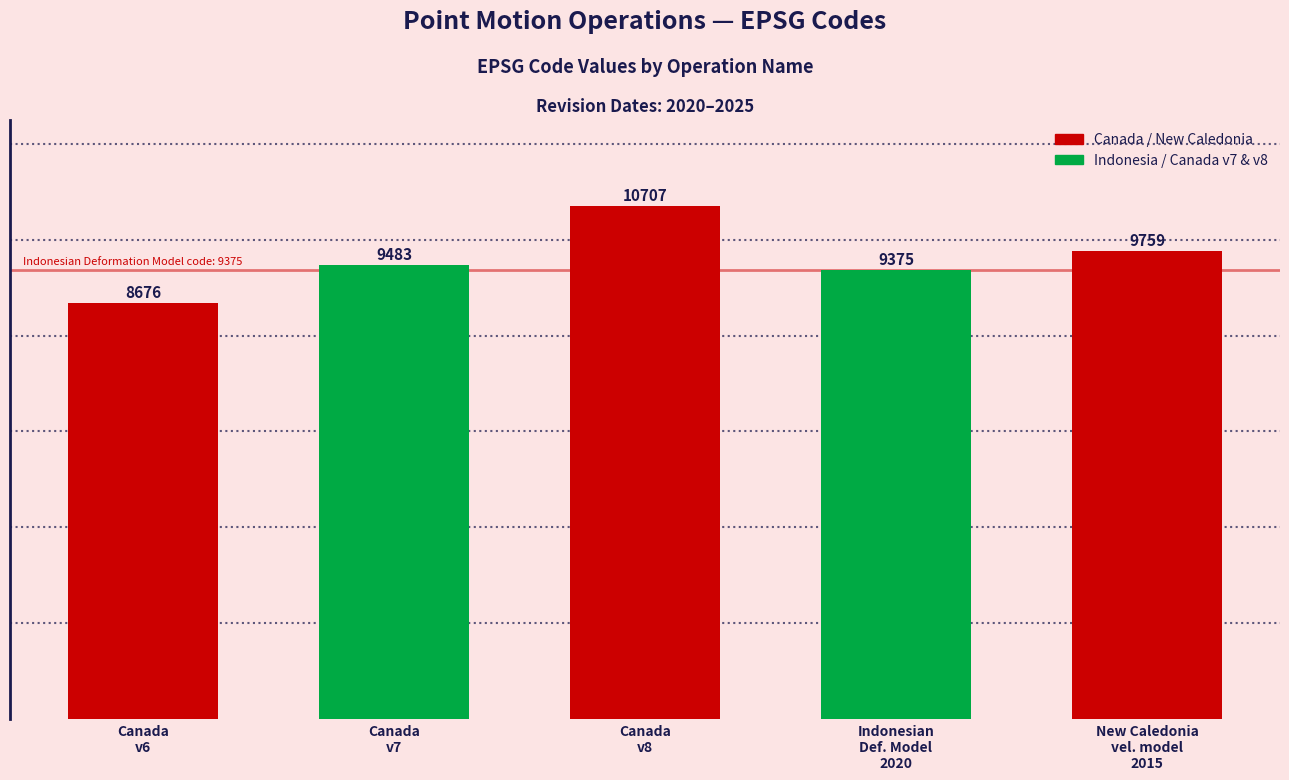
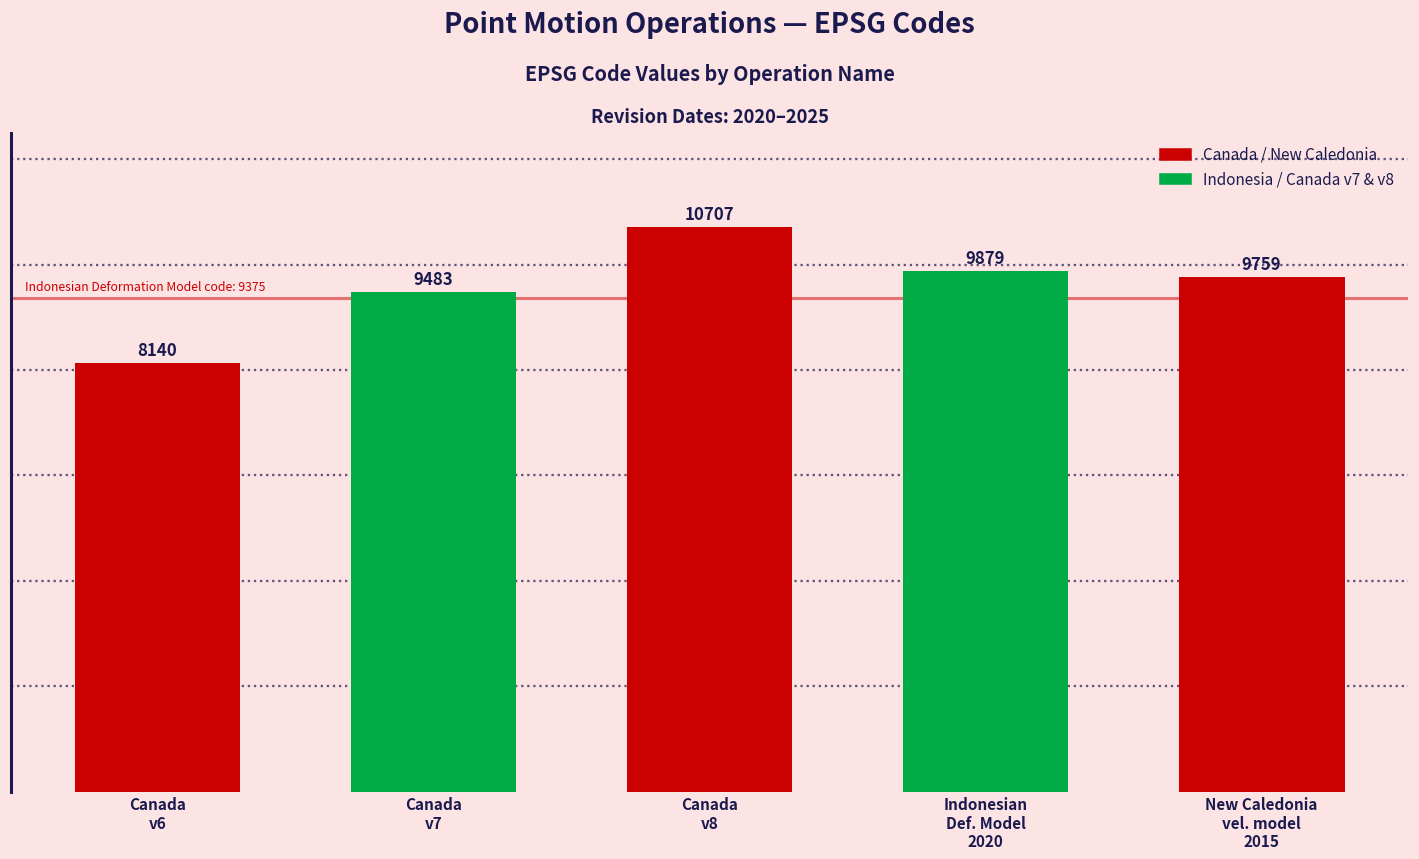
  {
-   "Canada v6": 8676,
+   "Canada v6": 8140,
    "Canada v7": 9483,
    "Canada v8": 10707,
-   "Indonesian Def. Model 2020": 9375,
+   "Indonesian Def. Model 2020": 9879,
    "New Caledonia vel. model 2015": 9759
  }
